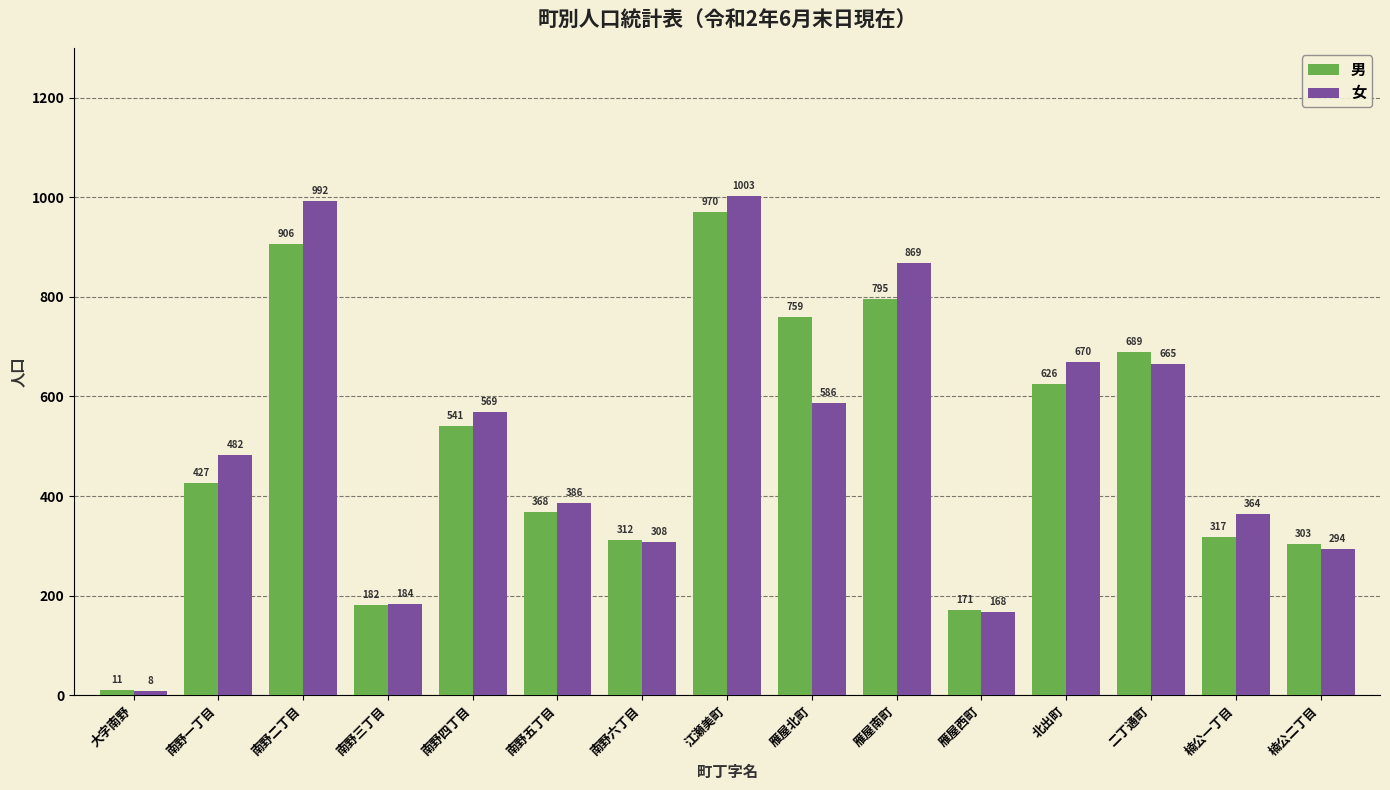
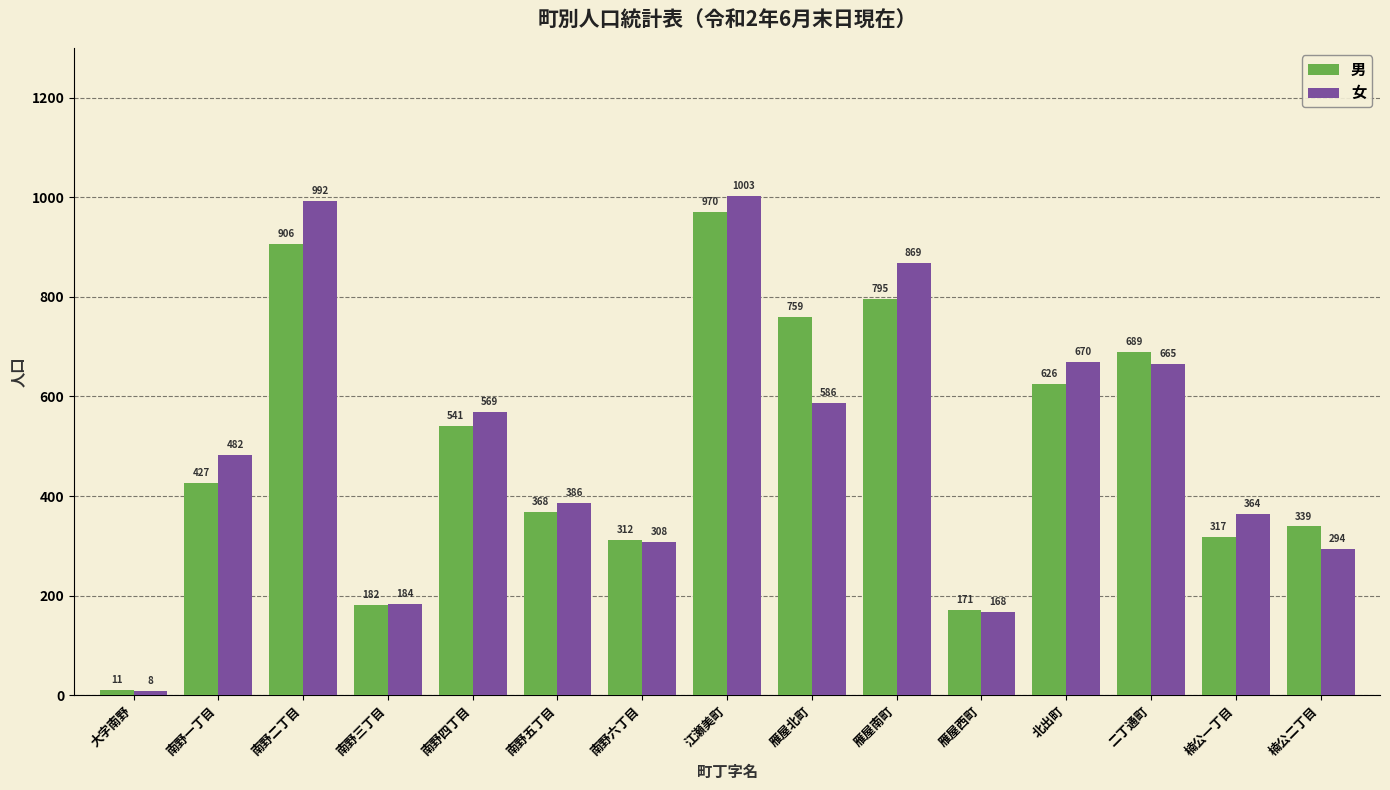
  {
    "男": {
      "大字南野": 11,
      "南野一丁目": 427,
      "南野二丁目": 906,
      "南野三丁目": 182,
      "南野四丁目": 541,
      "南野五丁目": 368,
      "南野六丁目": 312,
      "江瀬美町": 970,
      "雁屋北町": 759,
      "雁屋南町": 795,
      "雁屋西町": 171,
      "北出町": 626,
      "二丁通町": 689,
      "楠公一丁目": 317,
-     "楠公二丁目": 303
+     "楠公二丁目": 339
    },
    "女": {
      "大字南野": 8,
      "南野一丁目": 482,
      "南野二丁目": 992,
      "南野三丁目": 184,
      "南野四丁目": 569,
      "南野五丁目": 386,
      "南野六丁目": 308,
      "江瀬美町": 1003,
      "雁屋北町": 586,
      "雁屋南町": 869,
      "雁屋西町": 168,
      "北出町": 670,
      "二丁通町": 665,
      "楠公一丁目": 364,
      "楠公二丁目": 294
    }
  }
